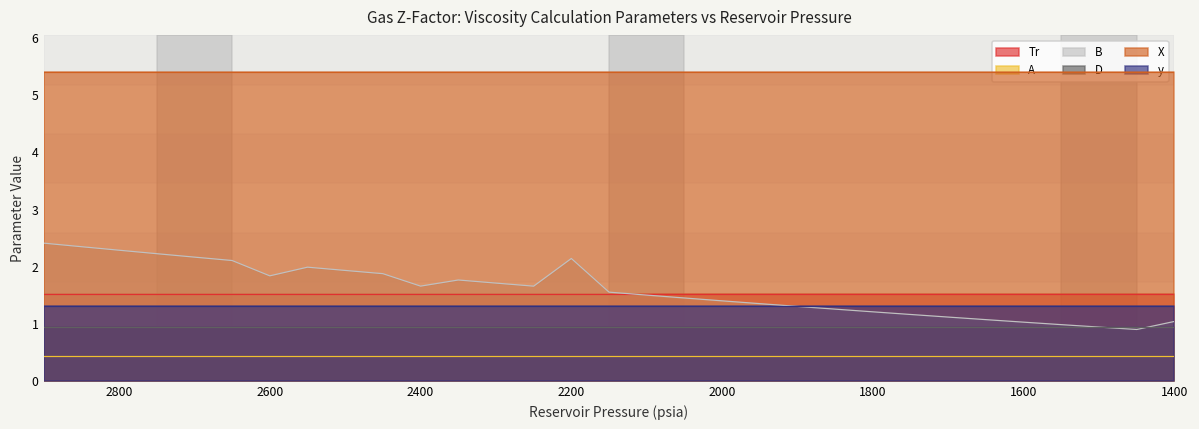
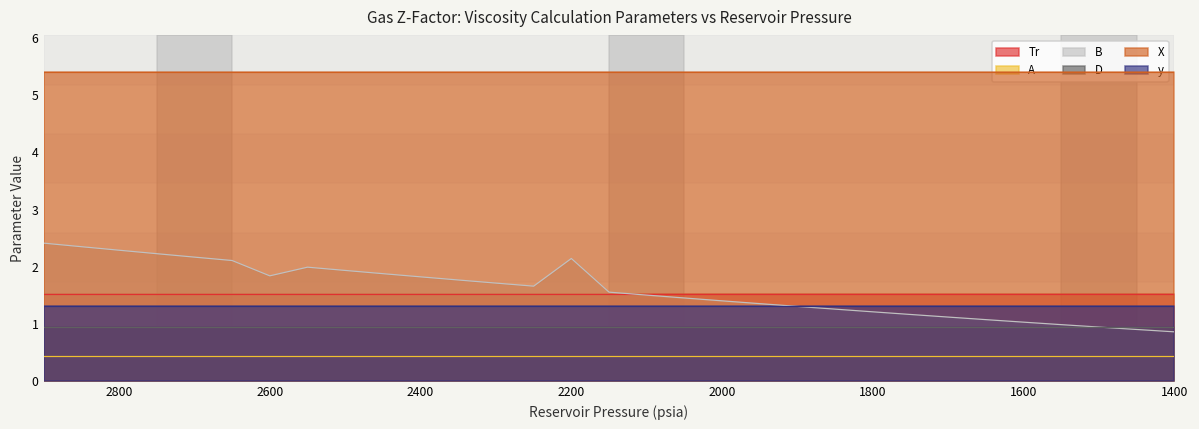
  {
    "A": {
      "2800": 0.4,
      "2600": 0.4,
      "2400": 0.4,
      "2200": 0.4,
      "2000": 0.4,
      "1800": 0.4,
      "1600": 0.4,
      "1400": 0.4
    },
    "B": {
      "2800": 2.3,
      "2600": 1.8,
-     "2400": 1.7,
+     "2400": 1.8,
      "2200": 2.1,
      "2000": 1.4,
      "1800": 1.2,
      "1600": 1.0,
-     "1400": 1.0
+     "1400": 0.9
    },
    "D": {
      "2800": 1.0,
      "2600": 1.0,
      "2400": 1.0,
      "2200": 1.0,
      "2000": 1.0,
      "1800": 1.0,
      "1600": 1.0,
      "1400": 1.0
    },
    "y": {
      "2800": 1.3,
      "2600": 1.3,
      "2400": 1.3,
      "2200": 1.3,
      "2000": 1.3,
      "1800": 1.3,
      "1600": 1.3,
      "1400": 1.3
    }
  }
